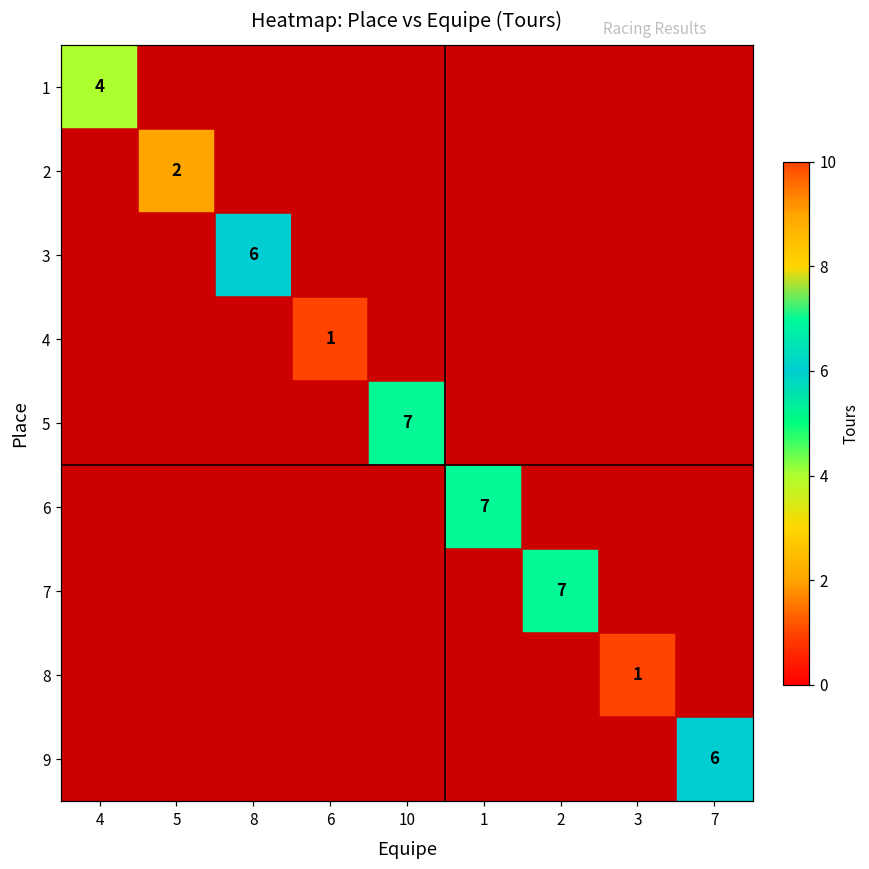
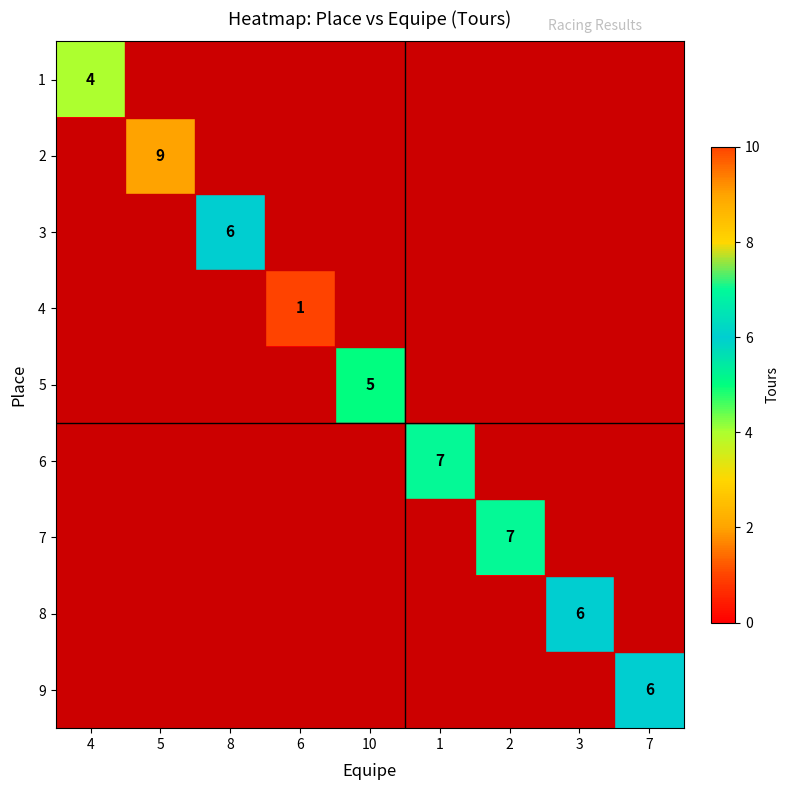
  {
    "1": {
      "4": 4
    },
    "2": {
-     "5": 2
+     "5": 9
    },
    "3": {
      "8": 6
    },
    "4": {
      "6": 1
    },
    "5": {
-     "10": 7
+     "10": 5
    },
    "6": {
      "1": 7
    },
    "7": {
      "2": 7
    },
    "8": {
-     "3": 1
+     "3": 6
    },
    "9": {
      "7": 6
    }
  }
